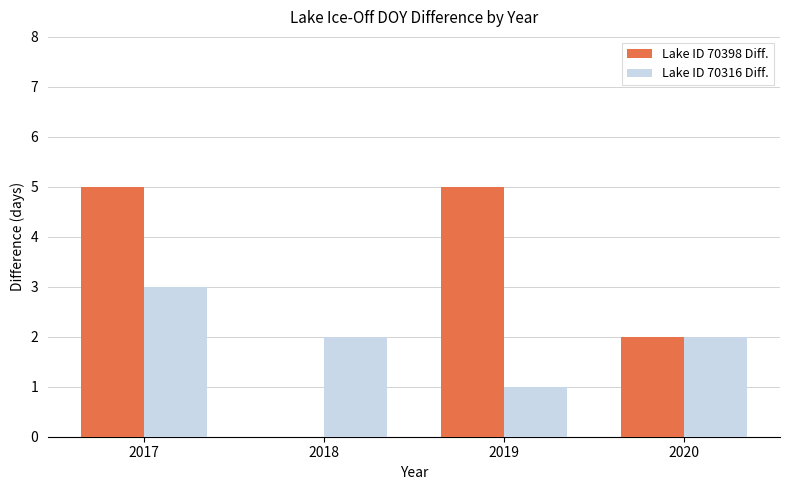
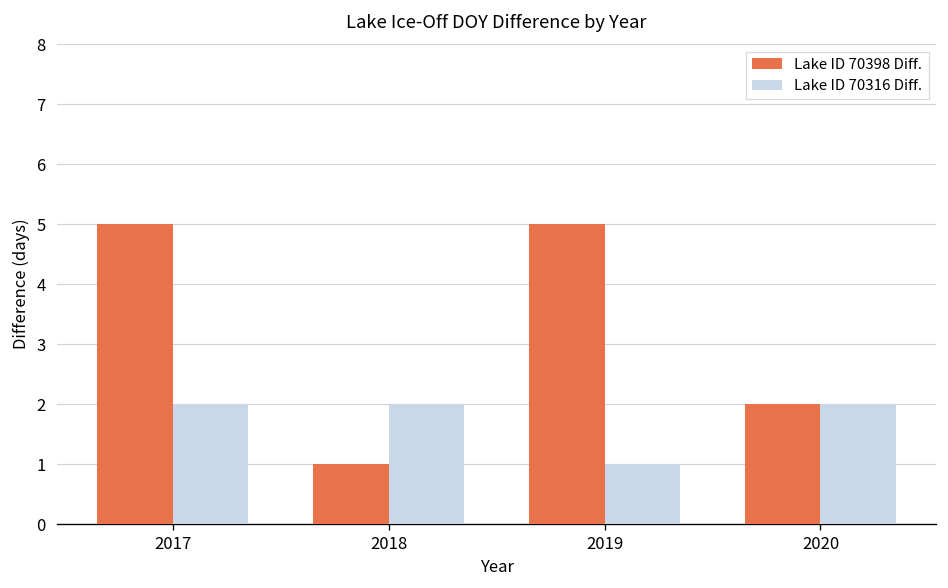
  {
    "Lake ID 70398 Diff.": {
      "2017": 5,
-     "2018": 0,
+     "2018": 1,
      "2019": 5,
      "2020": 2
    },
    "Lake ID 70316 Diff.": {
-     "2017": 3,
+     "2017": 2,
      "2018": 2,
      "2019": 1,
      "2020": 2
    }
  }
